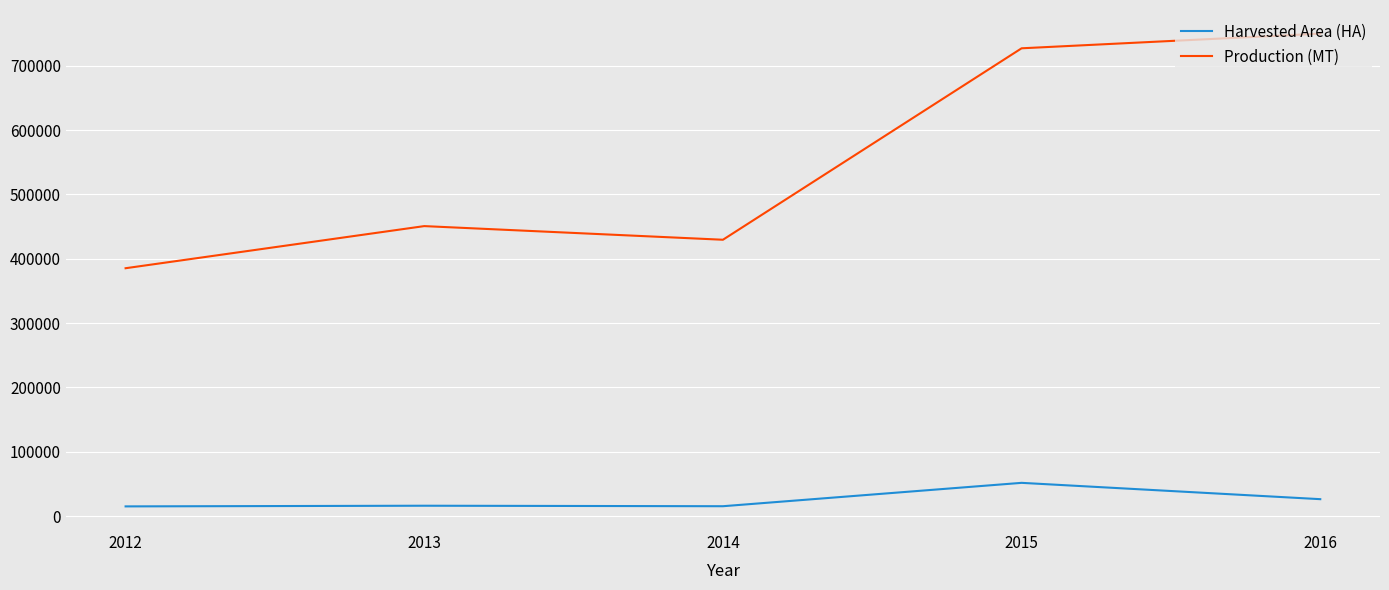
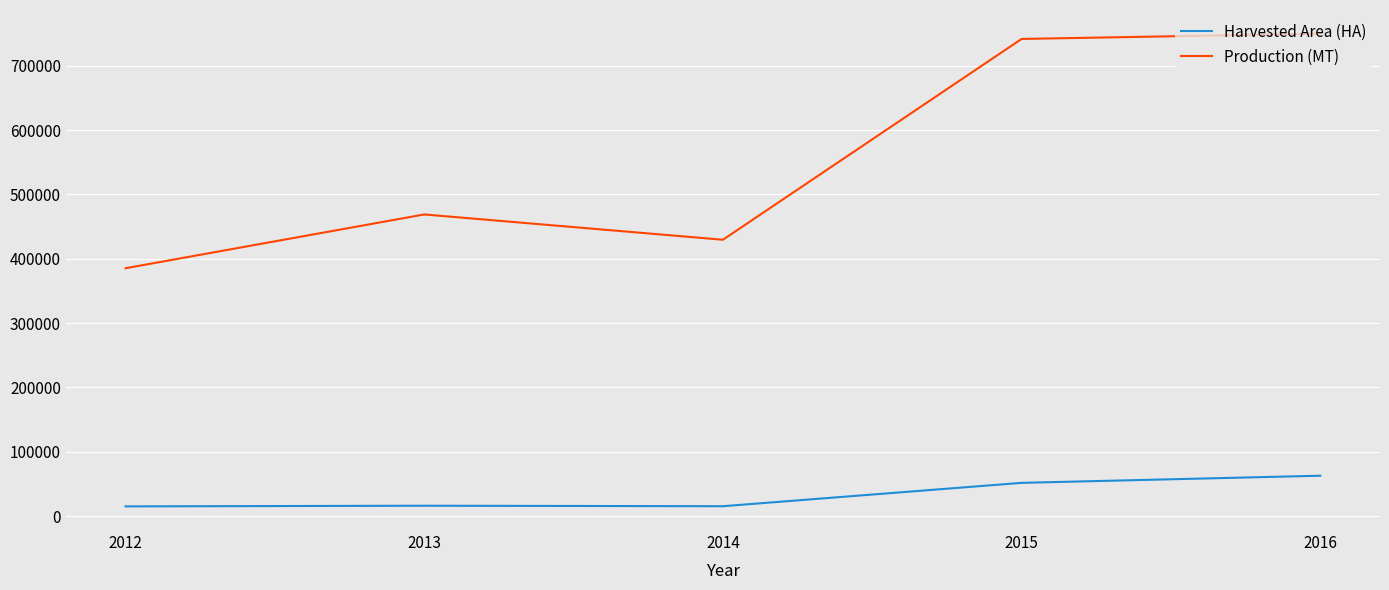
  {
    "Harvested Area (HA)": {
      "2012": 20000,
      "2013": 20000,
      "2014": 20000,
      "2015": 50000,
-     "2016": 30000
+     "2016": 60000
    },
    "Production (MT)": {
      "2012": 390000,
-     "2013": 450000,
+     "2013": 470000,
      "2014": 430000,
-     "2015": 730000
+     "2015": 740000
    }
  }
